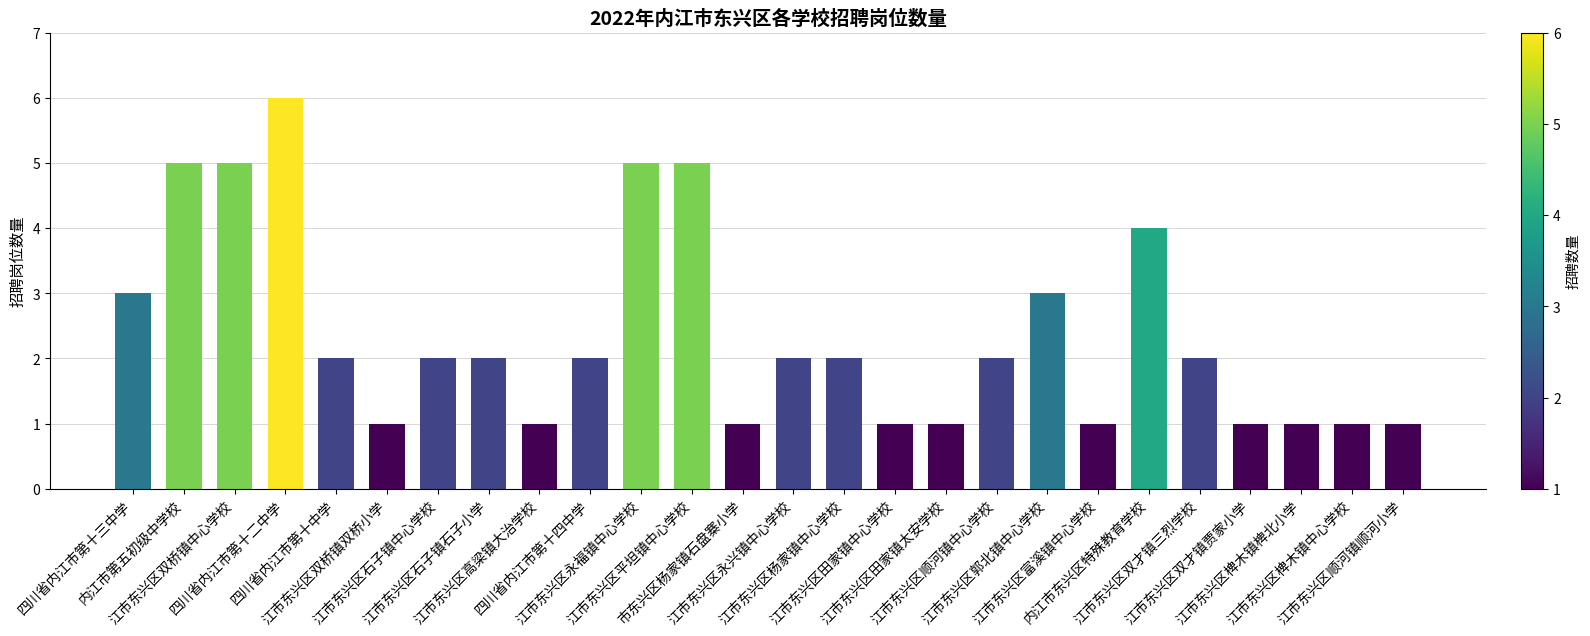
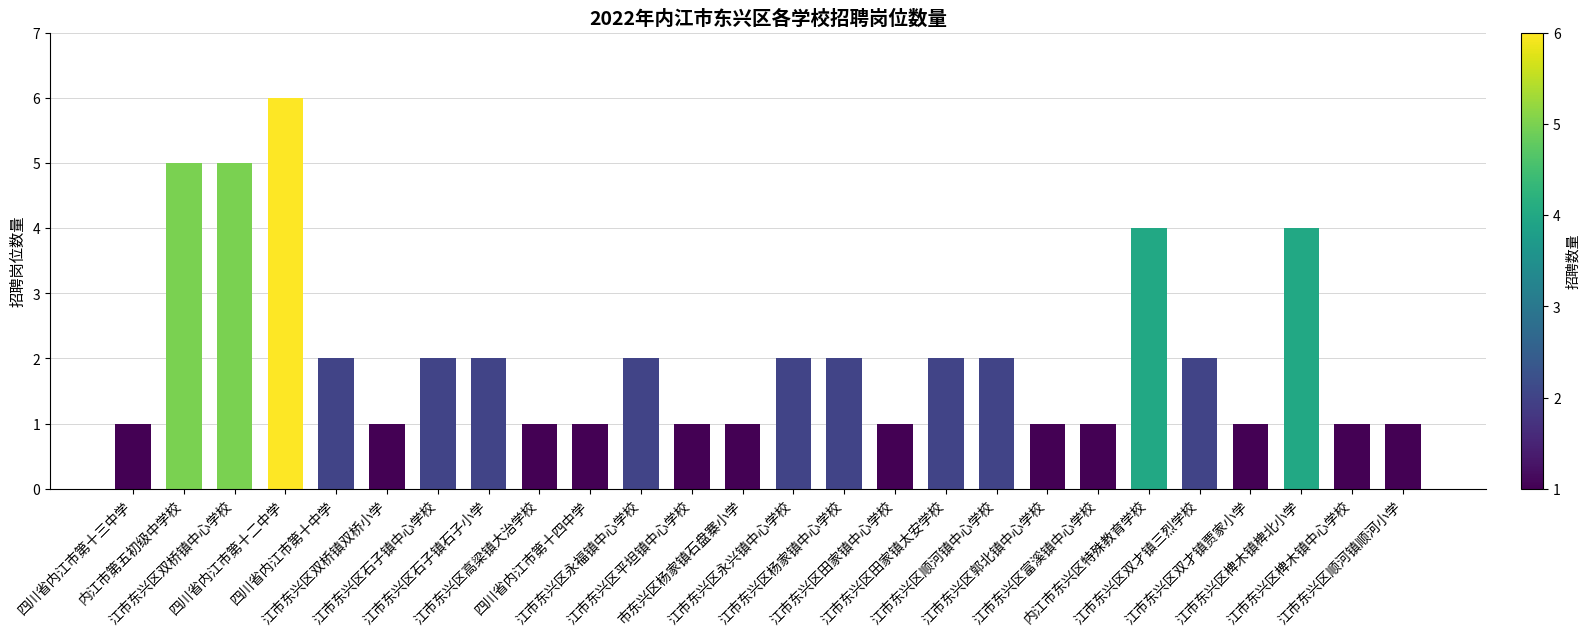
  {
-   "四川省内江市第十三中学": 3,
+   "四川省内江市第十三中学": 1,
    "内江市第五初级中学校": 5,
    "江市东兴区双桥镇中心学校": 5,
    "四川省内江市第十二中学": 6,
    "四川省内江市第十中学": 2,
    "江市东兴区双桥镇双桥小学": 1,
    "江市东兴区石子镇中心学校": 2,
    "江市东兴区石子镇石子小学": 2,
    "江市东兴区高梁镇大治学校": 1,
-   "四川省内江市第十四中学": 2,
-   "江市东兴区永福镇中心学校": 5,
-   "江市东兴区平坦镇中心学校": 5,
+   "四川省内江市第十四中学": 1,
+   "江市东兴区永福镇中心学校": 2,
+   "江市东兴区平坦镇中心学校": 1,
    "市东兴区杨家镇石盘寨小学": 1,
    "江市东兴区永兴镇中心学校": 2,
    "江市东兴区杨家镇中心学校": 2,
    "江市东兴区田家镇中心学校": 1,
-   "江市东兴区田家镇太安学校": 1,
+   "江市东兴区田家镇太安学校": 2,
    "江市东兴区顺河镇中心学校": 2,
-   "江市东兴区郭北镇中心学校": 3,
+   "江市东兴区郭北镇中心学校": 1,
    "江市东兴区富溪镇中心学校": 1,
    "内江市东兴区特殊教育学校": 4,
    "江市东兴区双才镇三烈学校": 2,
    "江市东兴区双才镇贾家小学": 1,
-   "江市东兴区椑木镇椑北小学": 1,
+   "江市东兴区椑木镇椑北小学": 4,
    "江市东兴区椑木镇中心学校": 1,
    "江市东兴区顺河镇顺河小学": 1
  }
